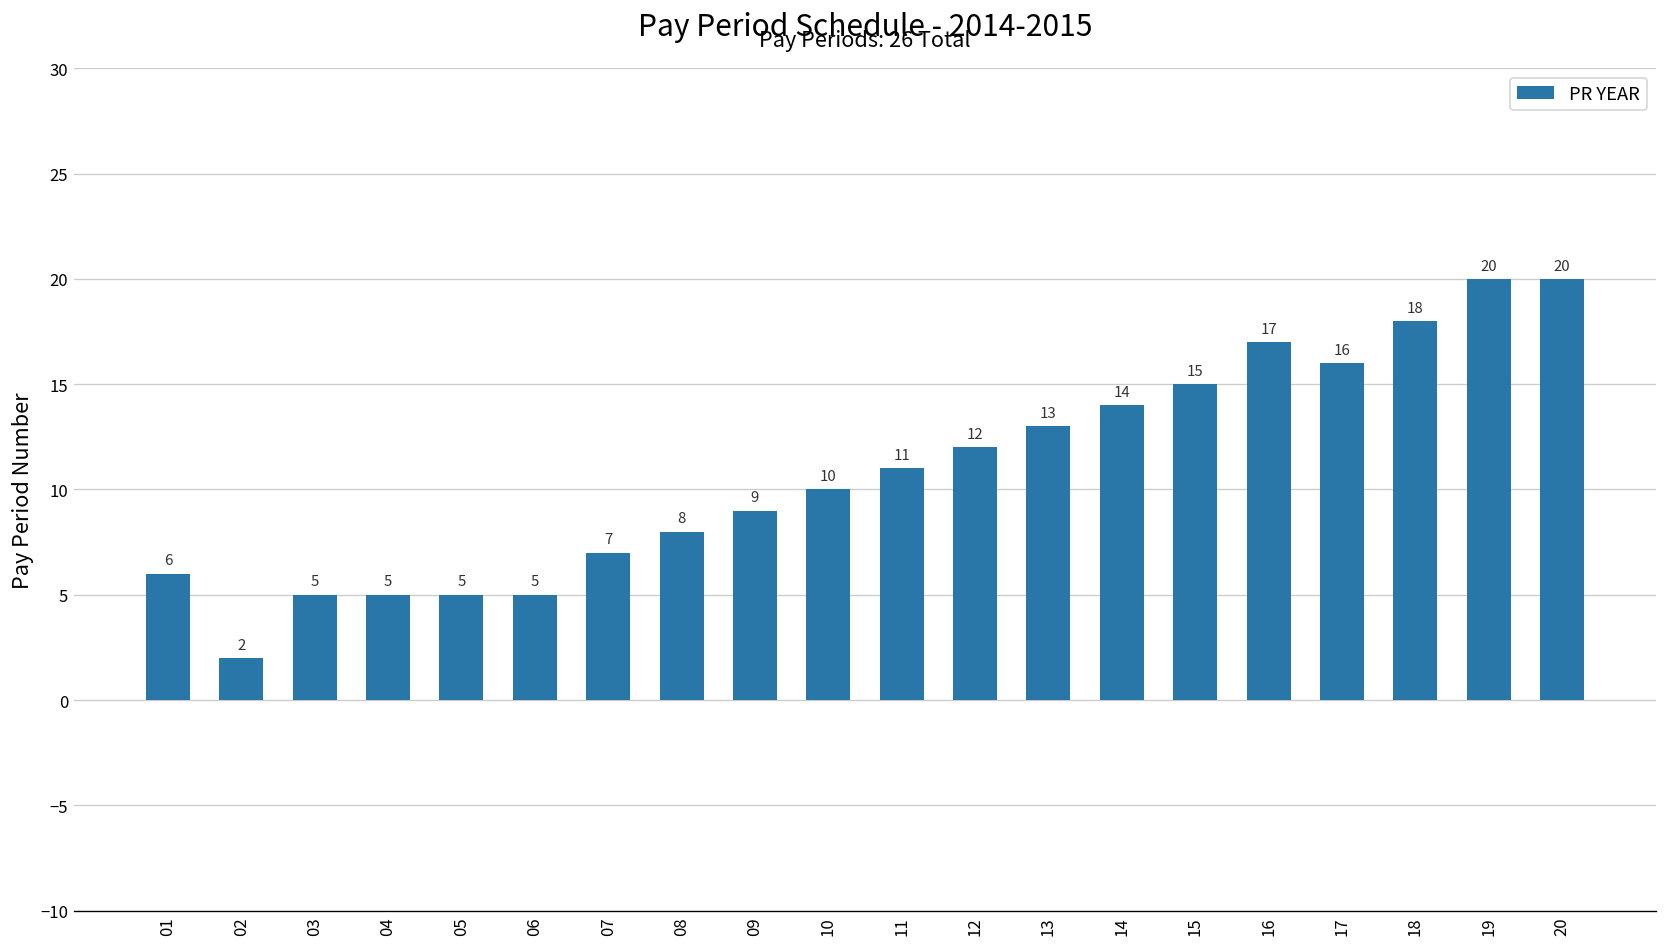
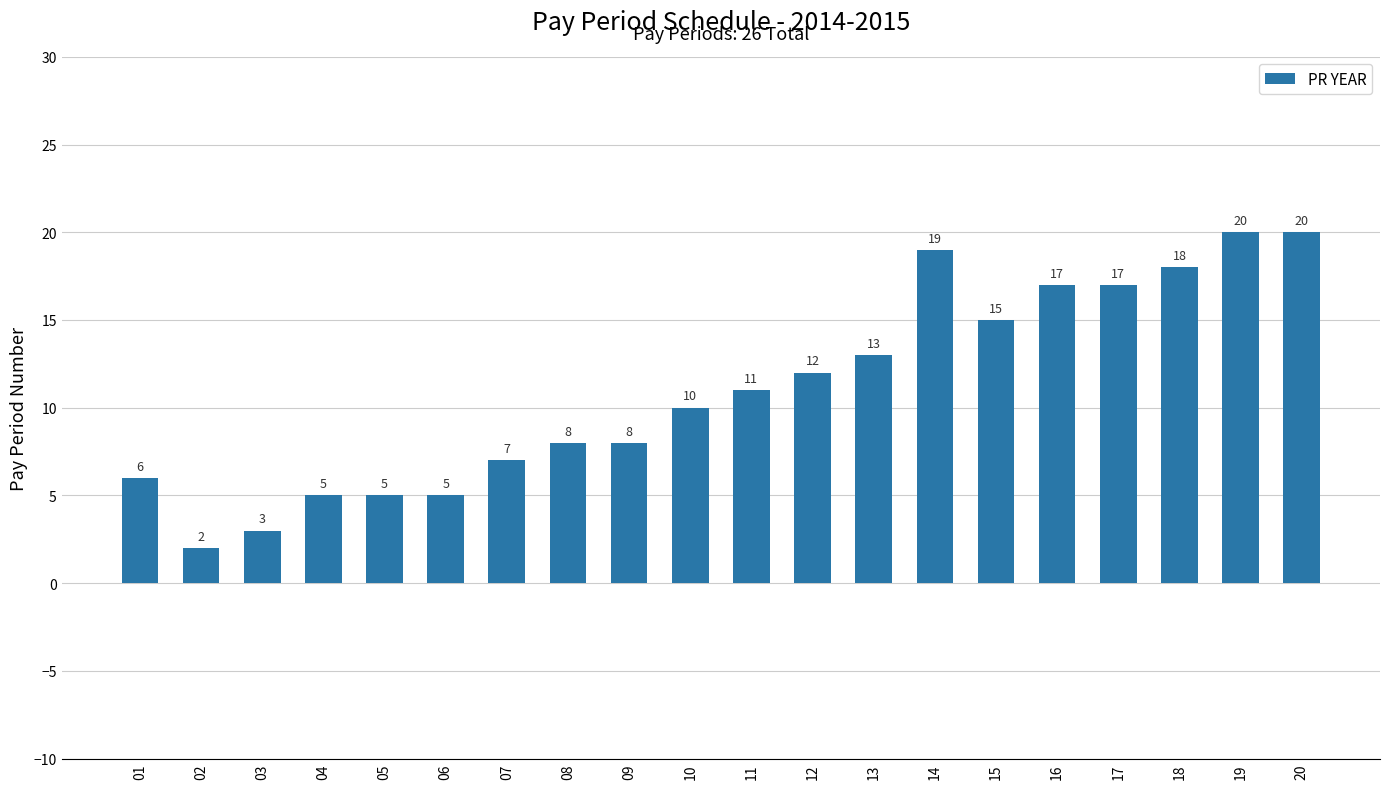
  {
    "01": 6,
    "02": 2,
-   "03": 5,
+   "03": 3,
    "04": 5,
    "05": 5,
    "06": 5,
    "07": 7,
    "08": 8,
-   "09": 9,
+   "09": 8,
    "10": 10,
    "11": 11,
    "12": 12,
    "13": 13,
-   "14": 14,
+   "14": 19,
    "15": 15,
    "16": 17,
-   "17": 16,
+   "17": 17,
    "18": 18,
    "19": 20,
    "20": 20
  }
